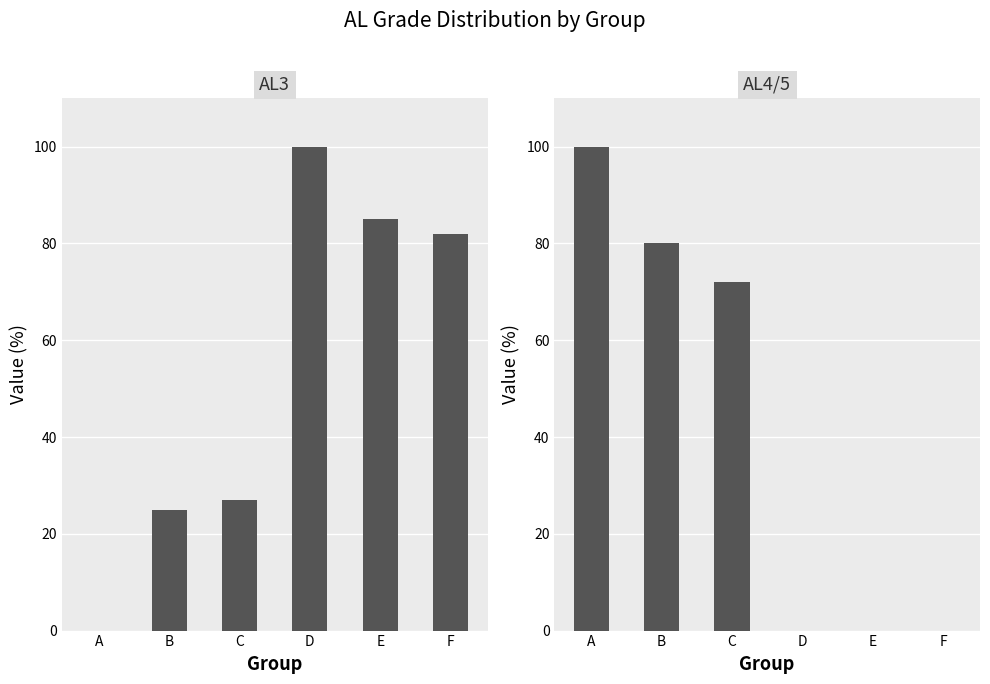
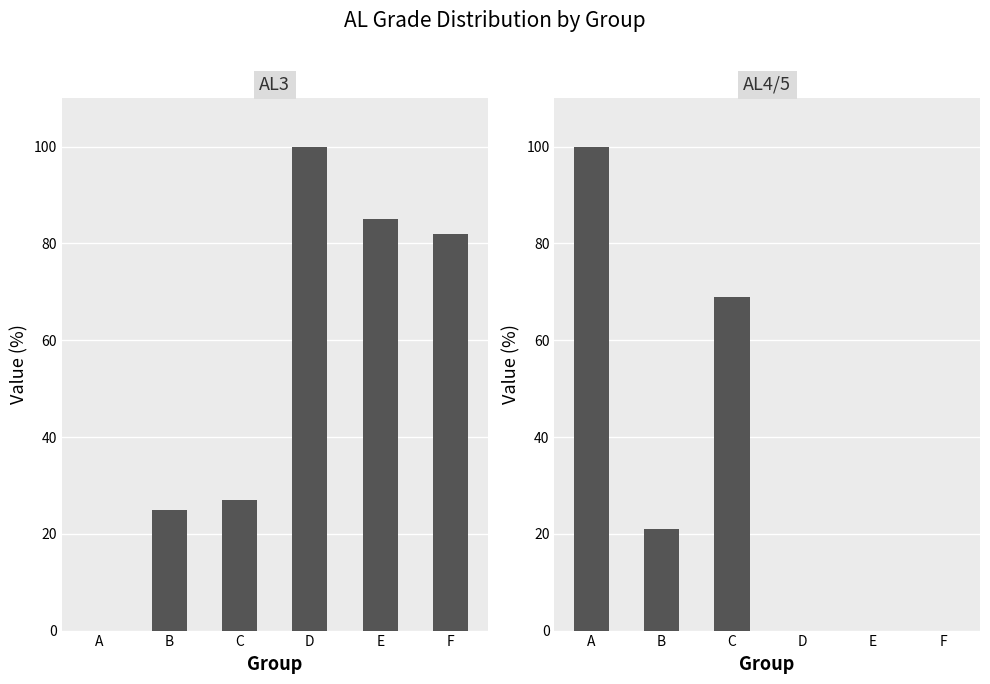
  {
    "AL3": {
      "A": 0,
      "B": 25,
      "C": 27,
      "D": 100,
      "E": 85,
      "F": 82
    },
    "AL4/5": {
      "A": 100,
-     "B": 80,
-     "C": 72,
+     "B": 21,
+     "C": 69,
      "D": 0,
      "E": 0,
      "F": 0
    }
  }
